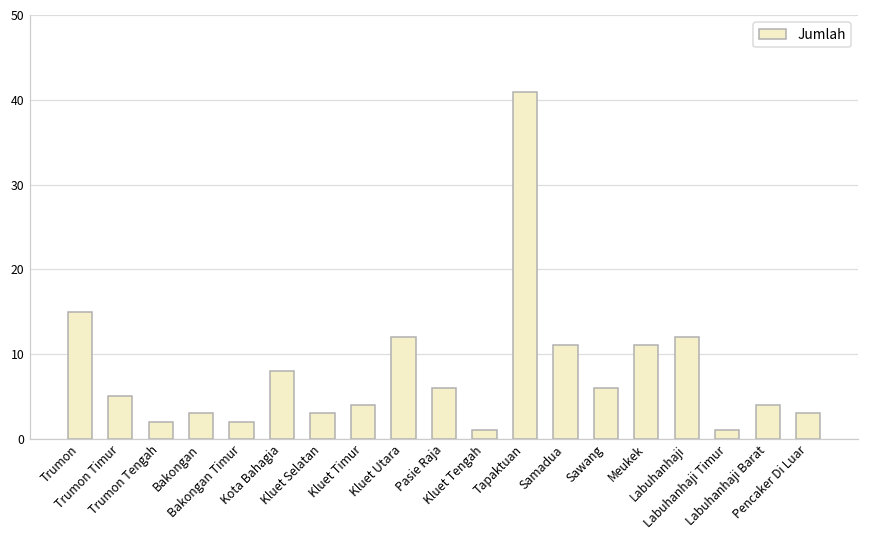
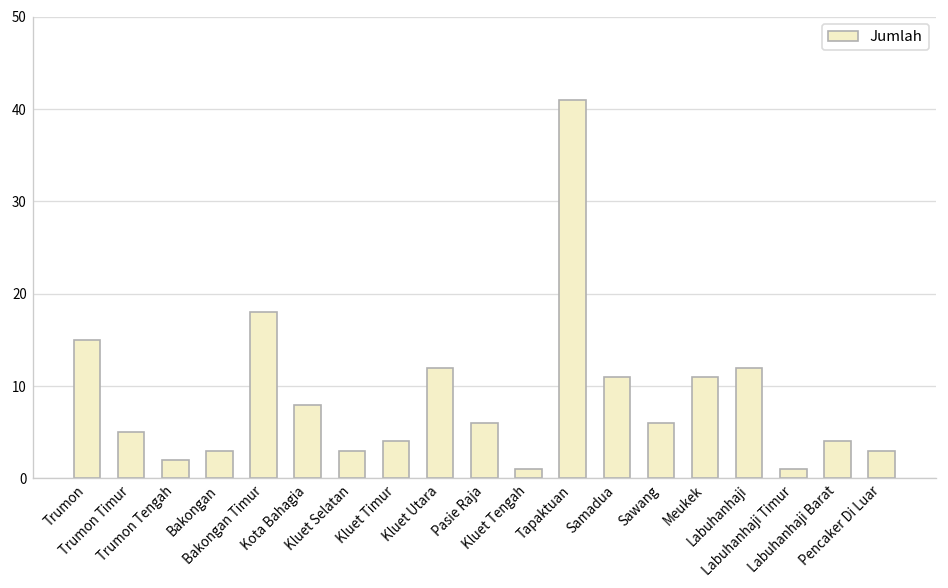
  {
    "Trumon": 15,
    "Trumon Timur": 5,
    "Trumon Tengah": 2,
    "Bakongan": 3,
-   "Bakongan Timur": 2,
+   "Bakongan Timur": 18,
    "Kota Bahagia": 8,
    "Kluet Selatan": 3,
    "Kluet Timur": 4,
    "Kluet Utara": 12,
    "Pasie Raja": 6,
    "Kluet Tengah": 1,
    "Tapaktuan": 41,
    "Samadua": 11,
    "Sawang": 6,
    "Meukek": 11,
    "Labuhanhaji": 12,
    "Labuhanhaji Timur": 1,
    "Labuhanhaji Barat": 4,
    "Pencaker Di Luar": 3
  }
